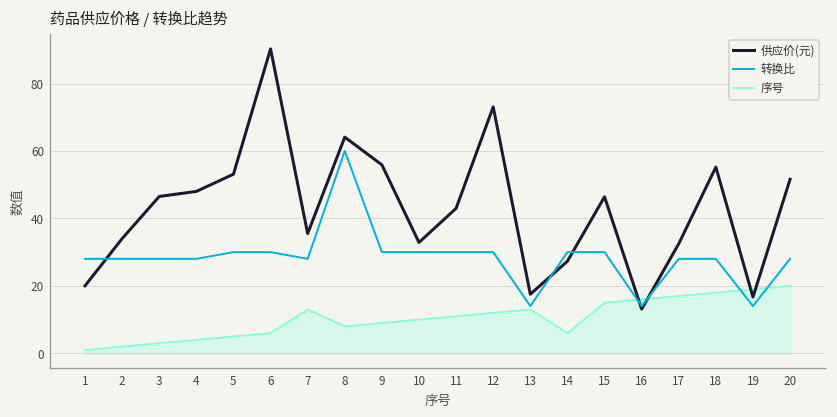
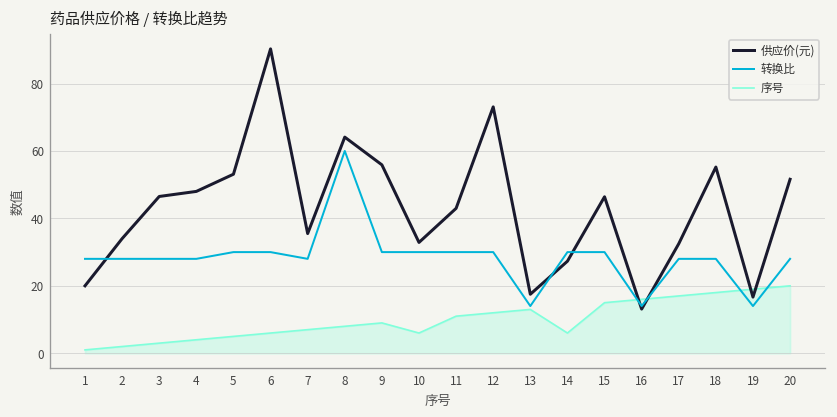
  {
    "供应价(元)": {
      "1": 20,
      "2": 34,
      "3": 47,
      "4": 48,
      "5": 53,
      "6": 90,
      "7": 36,
      "8": 64,
      "9": 56,
      "10": 33,
      "11": 43,
      "12": 73,
      "13": 18,
      "14": 27,
      "15": 46,
      "16": 13,
      "17": 32,
      "18": 55,
      "19": 17,
      "20": 52
    },
    "转换比": {
      "1": 28,
      "2": 28,
      "3": 28,
      "4": 28,
      "5": 30,
      "6": 30,
      "7": 28,
      "8": 60,
      "9": 30,
      "10": 30,
      "11": 30,
      "12": 30,
      "13": 14,
      "14": 30,
      "15": 30,
      "16": 14,
      "17": 28,
      "18": 28,
      "19": 14,
      "20": 28
    },
    "序号": {
      "1": 1,
      "2": 2,
      "3": 3,
      "4": 4,
      "5": 5,
      "6": 6,
-     "7": 13,
+     "7": 7,
      "8": 8,
      "9": 9,
-     "10": 10,
+     "10": 6,
      "11": 11,
      "12": 12,
      "13": 13,
      "14": 6,
      "15": 15,
      "16": 16,
      "17": 17,
      "18": 18,
      "19": 19,
      "20": 20
    }
  }
